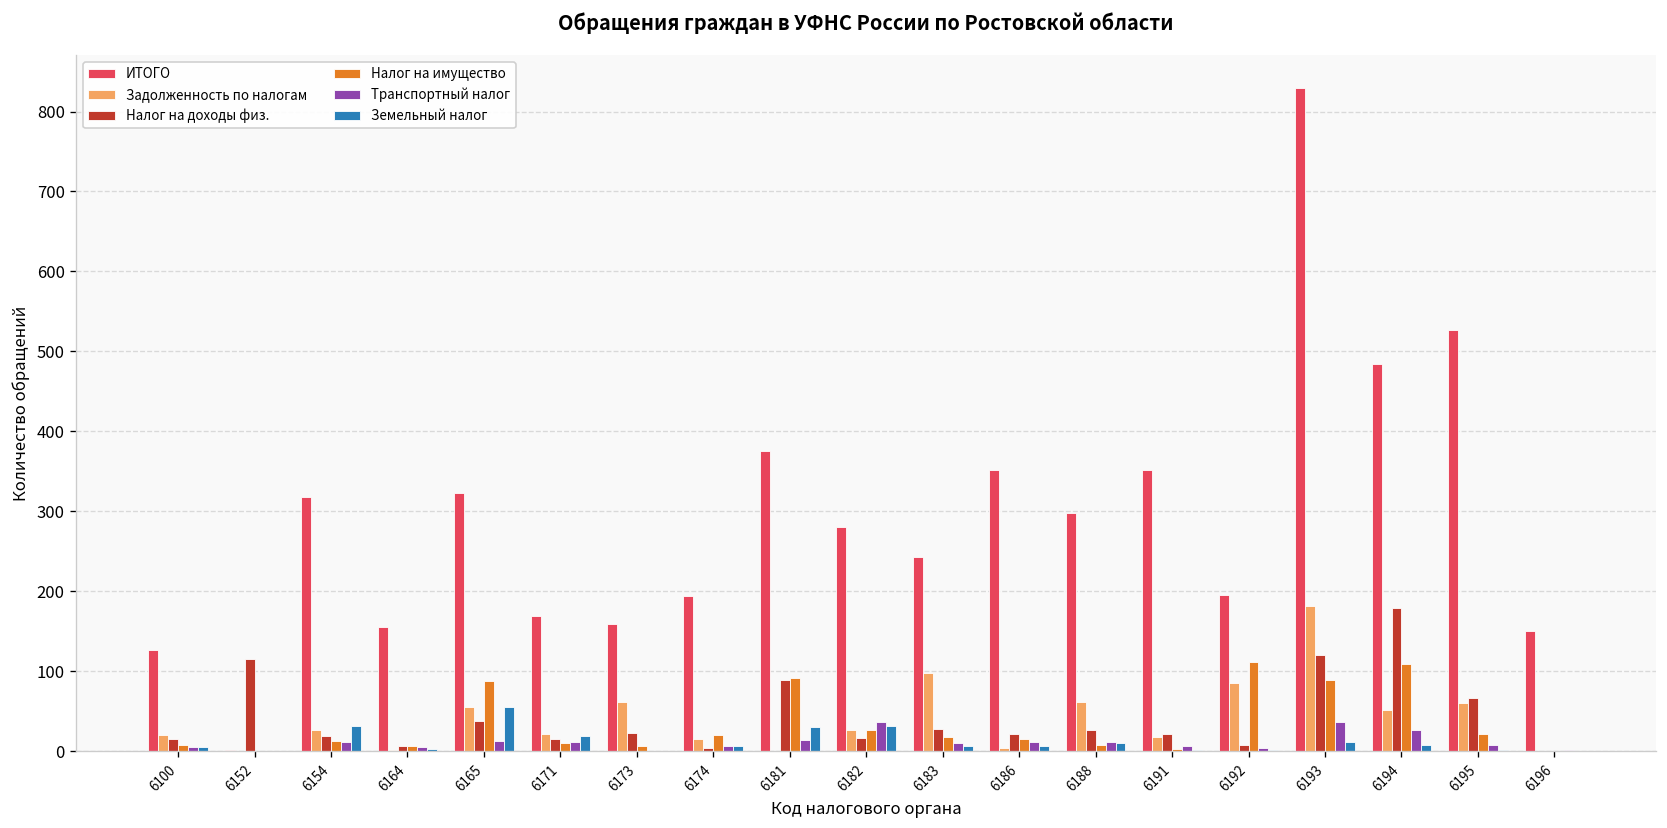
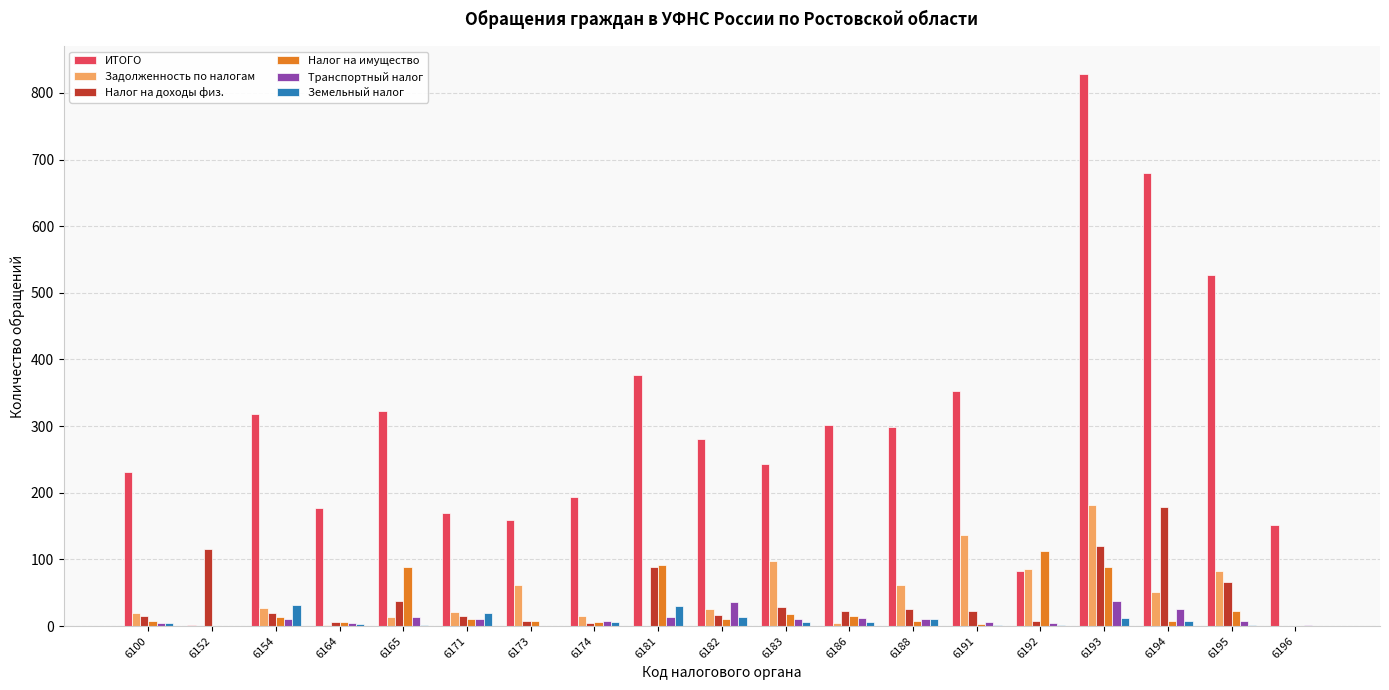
  {
    "ИТОГО": {
-     "6100": 130,
+     "6100": 230,
      "6154": 320,
-     "6164": 160,
+     "6164": 180,
      "6165": 320,
      "6171": 170,
      "6173": 160,
      "6174": 190,
      "6181": 380,
      "6182": 280,
      "6183": 240,
-     "6186": 350,
+     "6186": 300,
      "6188": 300,
      "6191": 350,
-     "6192": 200,
+     "6192": 80,
      "6193": 830,
-     "6194": 480,
+     "6194": 680,
      "6195": 530,
      "6196": 150
    },
    "Задолженность по налогам": {
      "6100": 20,
      "6152": 0,
      "6154": 30,
-     "6165": 60,
+     "6165": 10,
      "6171": 20,
      "6173": 60,
      "6174": 20,
      "6181": 0,
      "6182": 30,
      "6183": 100,
      "6186": 0,
      "6188": 60,
-     "6191": 20,
+     "6191": 140,
      "6192": 90,
      "6193": 180,
      "6194": 50,
-     "6195": 60,
+     "6195": 80,
      "6196": 0
    },
    "Налог на доходы физ.": {
      "6100": 20,
      "6152": 120,
      "6154": 20,
      "6164": 10,
      "6165": 40,
      "6171": 20,
-     "6173": 20,
+     "6173": 10,
      "6174": 0,
      "6181": 90,
      "6182": 20,
      "6183": 30,
      "6186": 20,
      "6188": 30,
      "6191": 20,
      "6192": 10,
      "6193": 120,
      "6194": 180,
      "6195": 70,
      "6196": 0
    },
    "Налог на имущество": {
      "6100": 10,
      "6152": 0,
      "6154": 10,
      "6164": 10,
      "6165": 90,
      "6171": 10,
      "6173": 10,
-     "6174": 20,
+     "6174": 10,
      "6181": 90,
-     "6182": 30,
+     "6182": 10,
      "6183": 20,
      "6186": 20,
      "6188": 10,
      "6192": 110,
      "6193": 90,
-     "6194": 110,
+     "6194": 10,
      "6195": 20,
      "6196": 0
    },
    "Транспортный налог": {
      "6100": 10,
      "6152": 0,
      "6154": 10,
      "6164": 10,
      "6165": 10,
      "6171": 10,
      "6173": 0,
      "6174": 10,
      "6181": 10,
      "6182": 40,
      "6183": 10,
      "6186": 10,
      "6188": 10,
      "6191": 10,
      "6192": 0,
      "6193": 40,
      "6194": 30,
      "6195": 10
    },
    "Земельный налог": {
      "6100": 10,
      "6152": 0,
      "6154": 30,
-     "6165": 60,
+     "6165": 0,
      "6171": 20,
      "6173": 0,
      "6174": 10,
      "6181": 30,
-     "6182": 30,
+     "6182": 10,
      "6183": 10,
      "6186": 10,
      "6188": 10,
      "6193": 10,
      "6194": 10,
      "6196": 0
    }
  }
